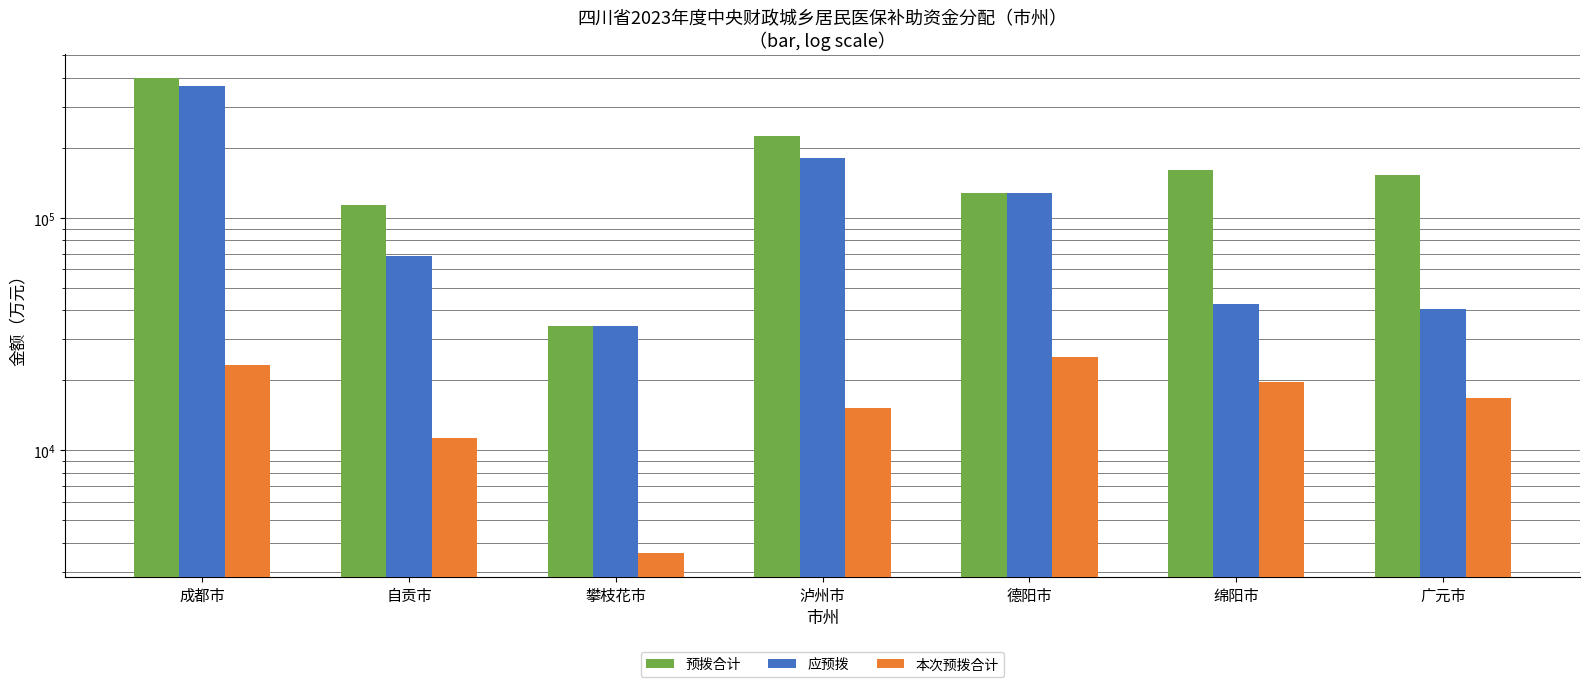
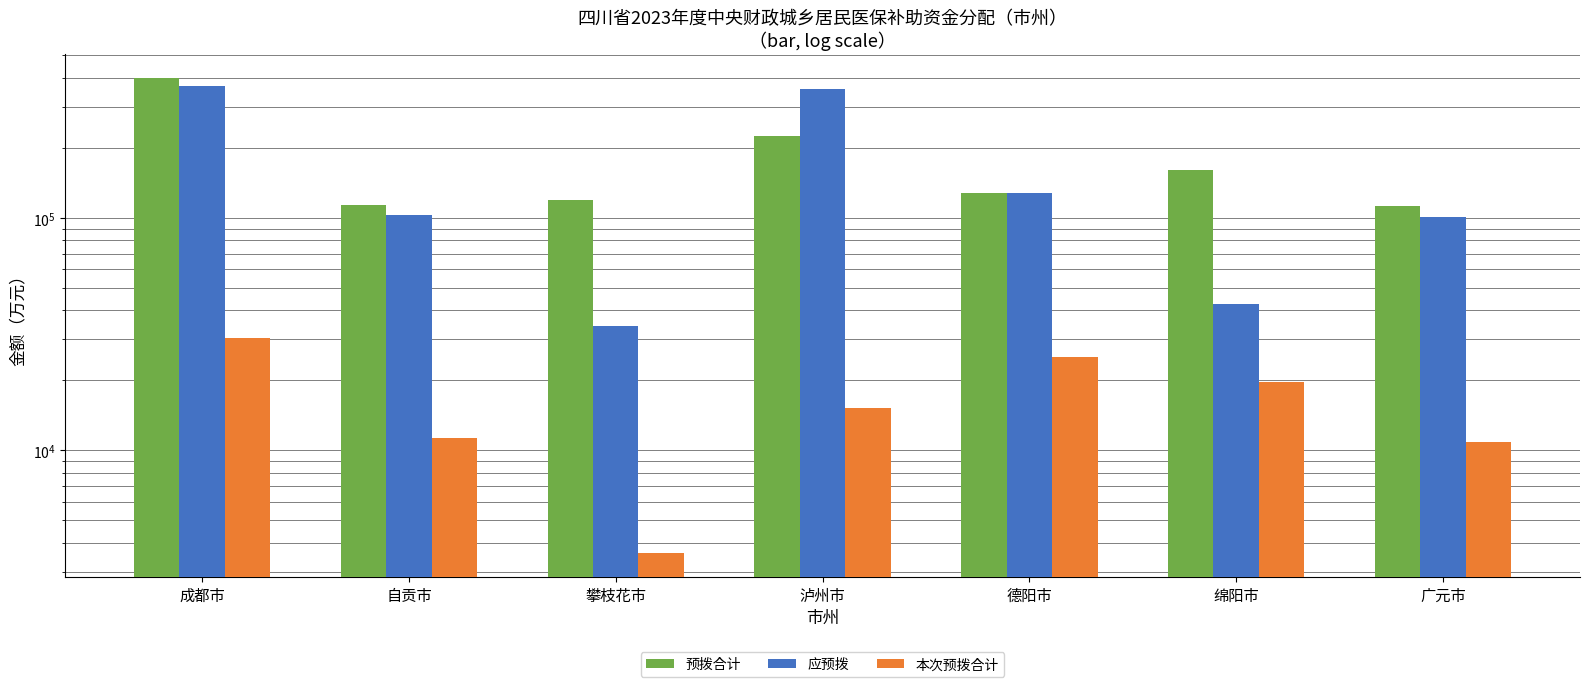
  {
    "预拨合计": {
      "成都市": 400000,
      "自贡市": 110000,
-     "攀枝花市": 34000,
+     "攀枝花市": 120000,
      "泸州市": 220000,
      "德阳市": 130000,
      "绵阳市": 160000,
-     "广元市": 150000
+     "广元市": 110000
    },
    "应预拨": {
      "成都市": 370000,
-     "自贡市": 68000,
+     "自贡市": 100000,
      "攀枝花市": 34000,
-     "泸州市": 180000,
+     "泸州市": 360000,
      "德阳市": 130000,
      "绵阳市": 42000,
-     "广元市": 40000
+     "广元市": 100000
    },
    "本次预拨合计": {
-     "成都市": 23000,
+     "成都市": 31000,
      "自贡市": 11000,
      "攀枝花市": 3600,
      "泸州市": 15000,
      "德阳市": 25000,
      "绵阳市": 20000,
-     "广元市": 17000
+     "广元市": 11000
    }
  }
